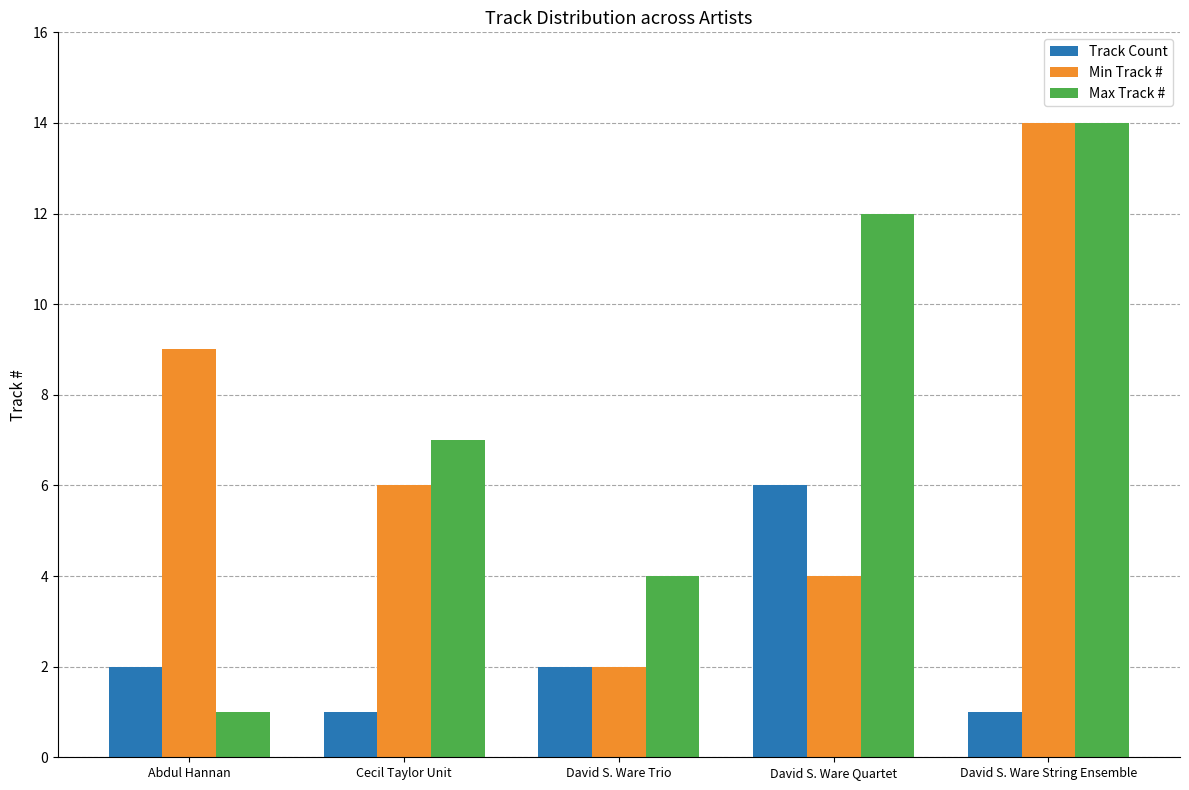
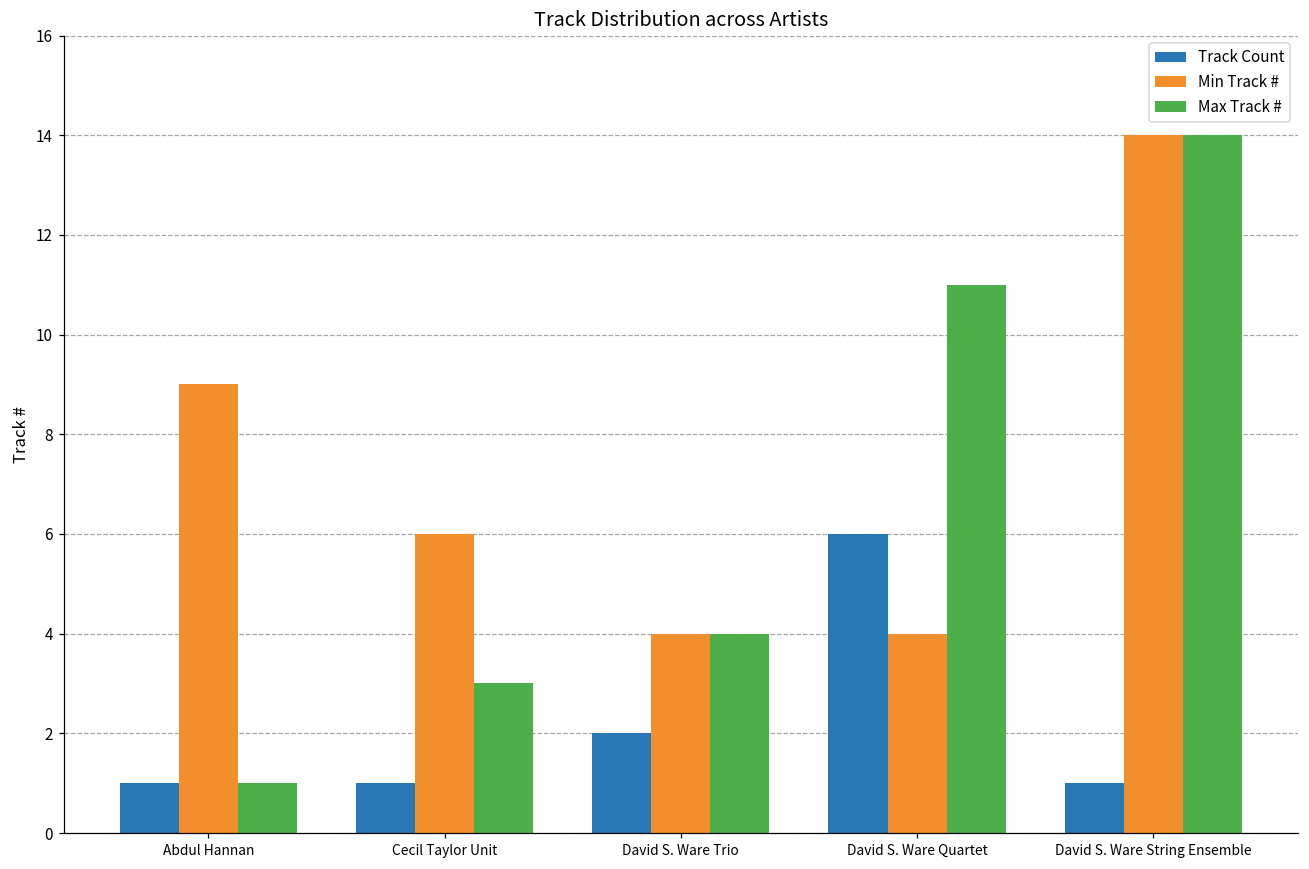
  {
    "Track Count": {
-     "Abdul Hannan": 2,
+     "Abdul Hannan": 1,
      "Cecil Taylor Unit": 1,
      "David S. Ware Trio": 2,
      "David S. Ware Quartet": 6,
      "David S. Ware String Ensemble": 1
    },
    "Min Track #": {
      "Abdul Hannan": 9,
      "Cecil Taylor Unit": 6,
-     "David S. Ware Trio": 2,
+     "David S. Ware Trio": 4,
      "David S. Ware Quartet": 4,
      "David S. Ware String Ensemble": 14
    },
    "Max Track #": {
      "Abdul Hannan": 1,
-     "Cecil Taylor Unit": 7,
+     "Cecil Taylor Unit": 3,
      "David S. Ware Trio": 4,
-     "David S. Ware Quartet": 12,
+     "David S. Ware Quartet": 11,
      "David S. Ware String Ensemble": 14
    }
  }
